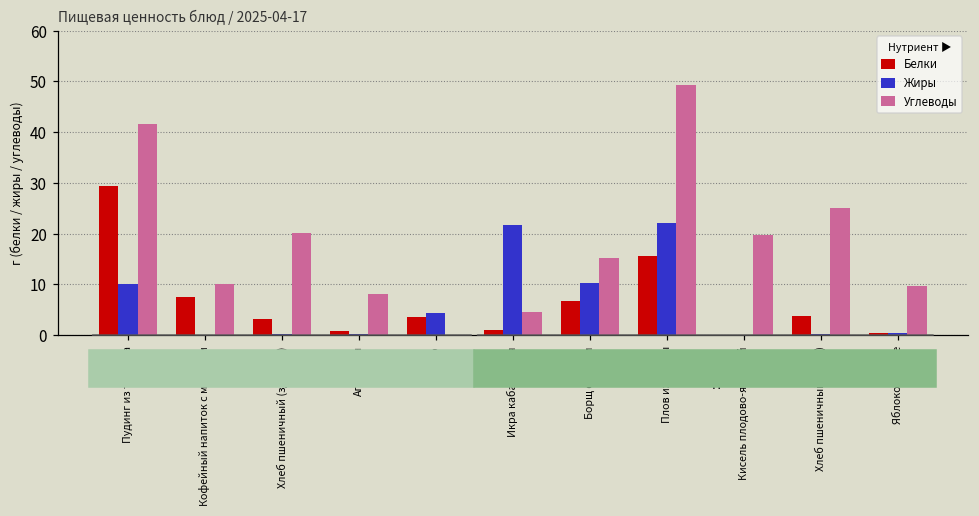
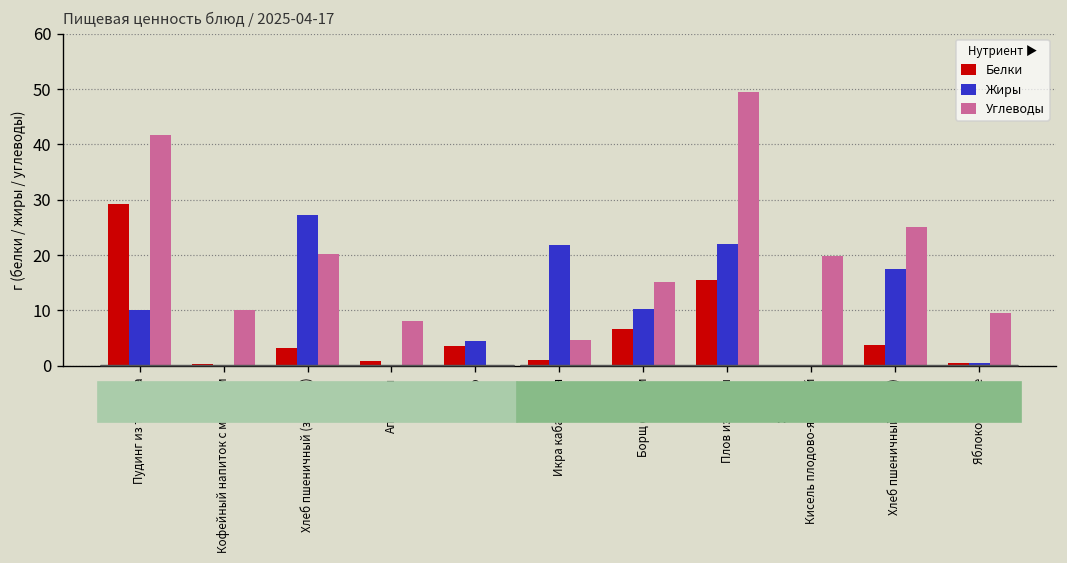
  {
    "Белки": {
      "Пудинг из творога": 29,
-     "Кофейный напиток с молоком": 8,
+     "Кофейный напиток с молоком": 0,
      "Хлеб пшеничный (завтрак)": 3,
      "Апельсин": 1,
      "Сыр": 4,
      "Икра кабачковая": 1,
      "Борщ с мясом": 7,
      "Плов из птицы": 16,
      "Кисель плодово-ягодный": 0,
      "Хлеб пшеничный (обед)": 4
    },
    "Жиры": {
      "Пудинг из творога": 10,
      "Кофейный напиток с молоком": 0,
-     "Хлеб пшеничный (завтрак)": 0,
+     "Хлеб пшеничный (завтрак)": 27,
      "Сыр": 4,
      "Икра кабачковая": 22,
      "Борщ с мясом": 10,
      "Плов из птицы": 22,
      "Кисель плодово-ягодный": 0,
-     "Хлеб пшеничный (обед)": 0
+     "Хлеб пшеничный (обед)": 18
    },
    "Углеводы": {
      "Пудинг из творога": 42,
      "Кофейный напиток с молоком": 10,
      "Хлеб пшеничный (завтрак)": 20,
      "Апельсин": 8,
      "Сыр": 0,
      "Икра кабачковая": 5,
      "Борщ с мясом": 15,
      "Плов из птицы": 49,
      "Кисель плодово-ягодный": 20,
      "Хлеб пшеничный (обед)": 25,
      "Яблоко свежее": 10
    }
  }
